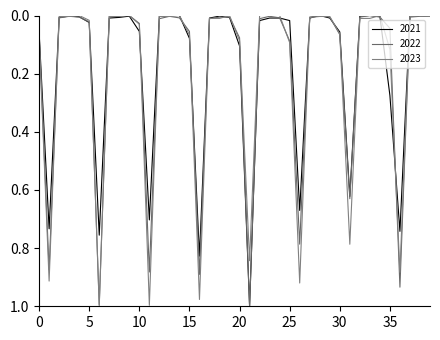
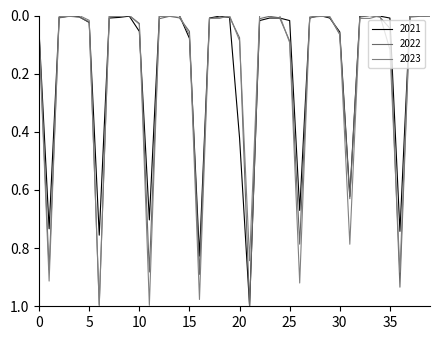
  {
    "2021": {
      "10": 0.05,
      "15": 0.08,
-     "20": 0.10,
+     "20": 0.42,
      "25": 0.02,
-     "35": 0.28
+     "35": 0.01
    }
  }
